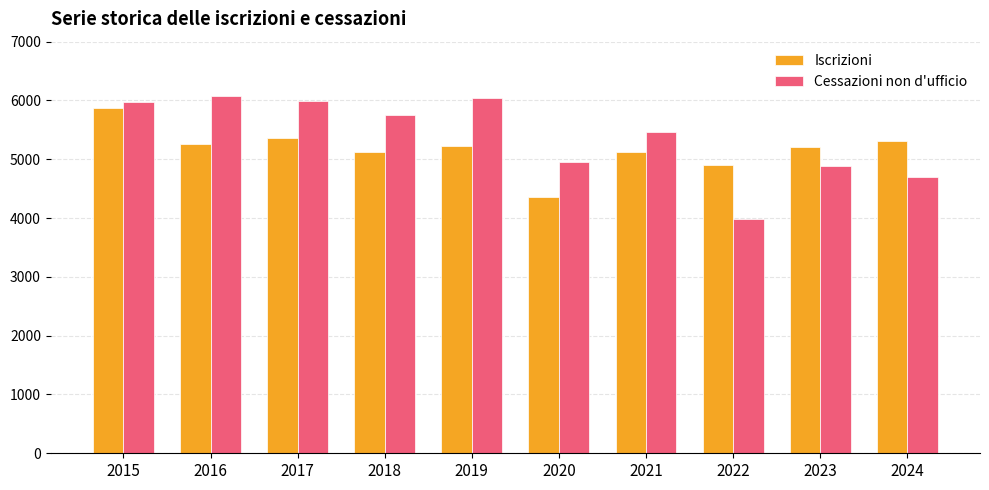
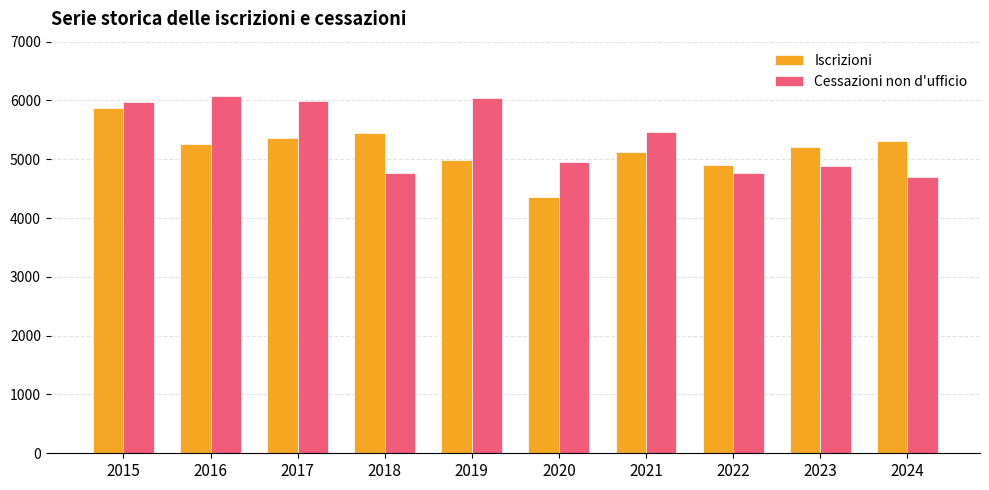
  {
    "Iscrizioni": {
      "2015": 5900,
      "2016": 5300,
      "2017": 5400,
-     "2018": 5100,
-     "2019": 5200,
+     "2018": 5500,
+     "2019": 5000,
      "2020": 4400,
      "2021": 5100,
      "2022": 4900,
      "2023": 5200,
      "2024": 5300
    },
    "Cessazioni non d'ufficio": {
      "2015": 6000,
      "2016": 6100,
      "2017": 6000,
-     "2018": 5800,
+     "2018": 4800,
      "2019": 6000,
      "2020": 4900,
      "2021": 5500,
-     "2022": 4000,
+     "2022": 4800,
      "2023": 4900,
      "2024": 4700
    }
  }
